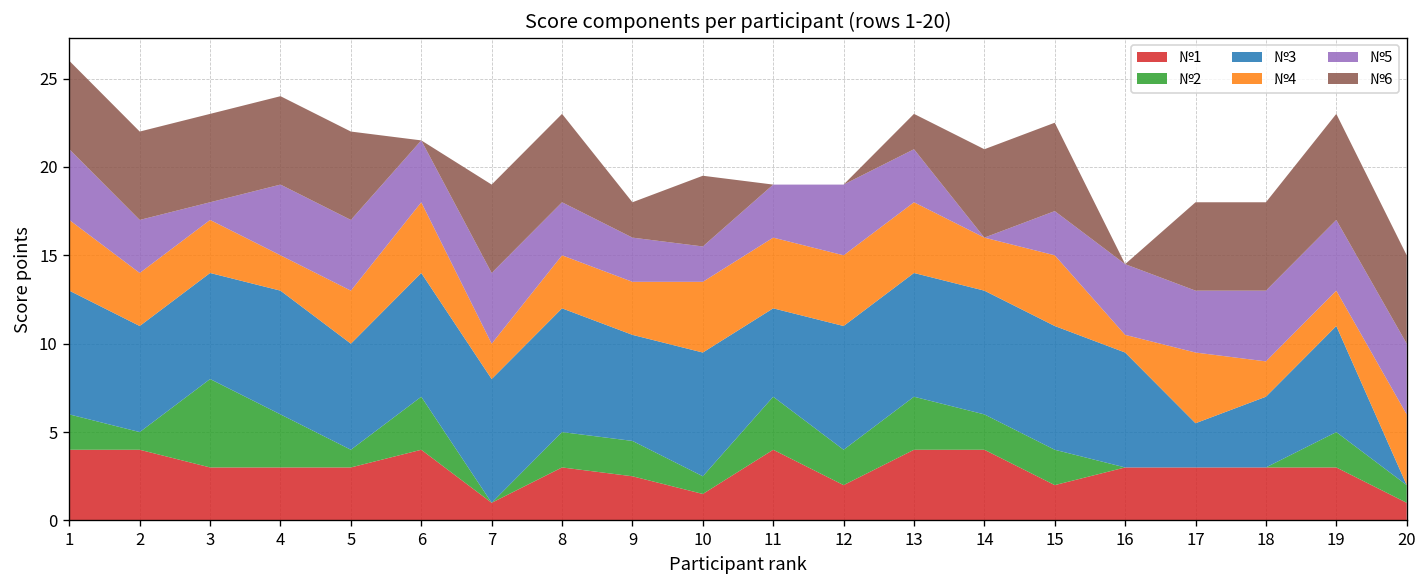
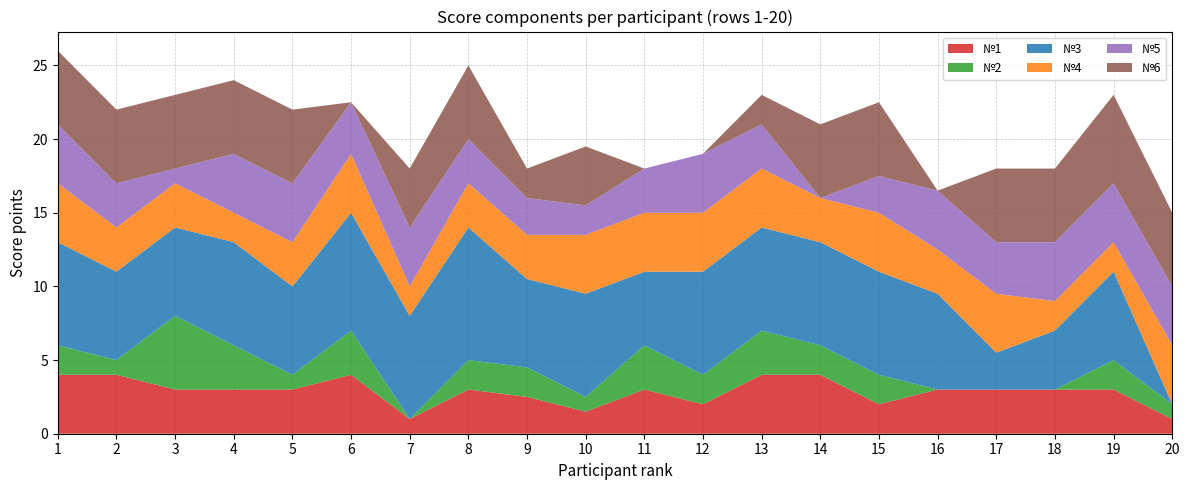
  {
    "№1": {
      "1": 4,
      "2": 4,
      "3": 3,
      "4": 3,
      "5": 3,
      "6": 4,
      "8": 3,
      "9": 2.5,
      "10": 1.5,
-     "11": 4,
+     "11": 3,
      "12": 2,
      "13": 4,
      "14": 4,
      "15": 2,
      "19": 3,
      "20": 1
    },
    "№2": {
      "1": 2,
      "2": 1,
      "3": 5,
      "4": 3,
      "5": 1,
      "6": 3,
      "8": 2,
      "9": 2,
      "10": 1,
      "11": 3,
      "12": 2,
      "13": 3,
      "14": 2,
      "15": 2,
      "19": 2
    },
    "№3": {
      "1": 7,
      "2": 6,
      "3": 6,
      "4": 7,
      "5": 6,
-     "6": 7,
+     "6": 8,
      "7": 7,
-     "8": 7,
+     "8": 9,
      "9": 6,
      "10": 7,
      "11": 5,
      "12": 7,
      "13": 7,
      "14": 7,
      "15": 7,
      "16": 6.5,
      "17": 2.5,
      "18": 4,
      "19": 6
    },
    "№4": {
      "1": 4,
      "2": 3,
      "3": 3,
      "4": 2,
      "5": 3,
      "6": 4,
      "7": 2,
      "8": 3,
      "9": 3,
      "10": 4,
      "11": 4,
      "12": 4,
      "13": 4,
      "15": 4,
-     "16": 1,
+     "16": 3,
      "17": 4,
      "18": 2,
      "19": 2,
      "20": 4
    },
    "№5": {
      "1": 4,
      "2": 3,
      "3": 1,
      "4": 4,
      "5": 4,
      "7": 4,
      "8": 3,
      "9": 2.5,
      "10": 2,
      "13": 3,
      "15": 2.5,
      "17": 3.5,
      "18": 4,
      "19": 4,
      "20": 4
    },
    "№6": {
      "1": 5,
      "2": 5,
      "3": 5,
      "4": 5,
      "5": 5,
-     "7": 5,
+     "7": 4,
      "8": 5,
      "9": 2,
      "10": 4,
      "13": 2,
      "14": 5,
      "15": 5,
      "17": 5,
      "18": 5,
      "19": 6,
      "20": 5
    }
  }
